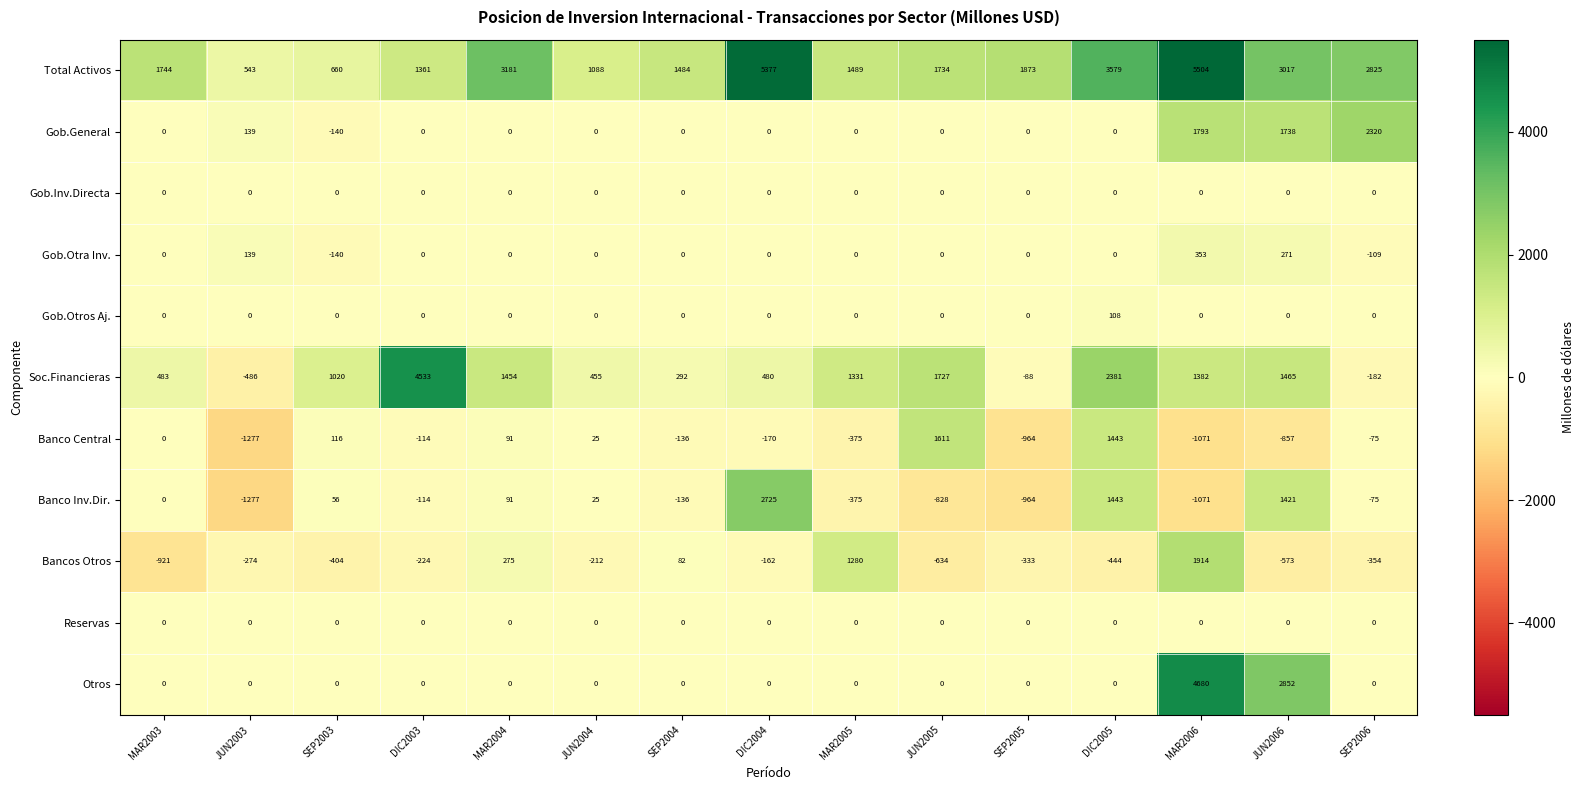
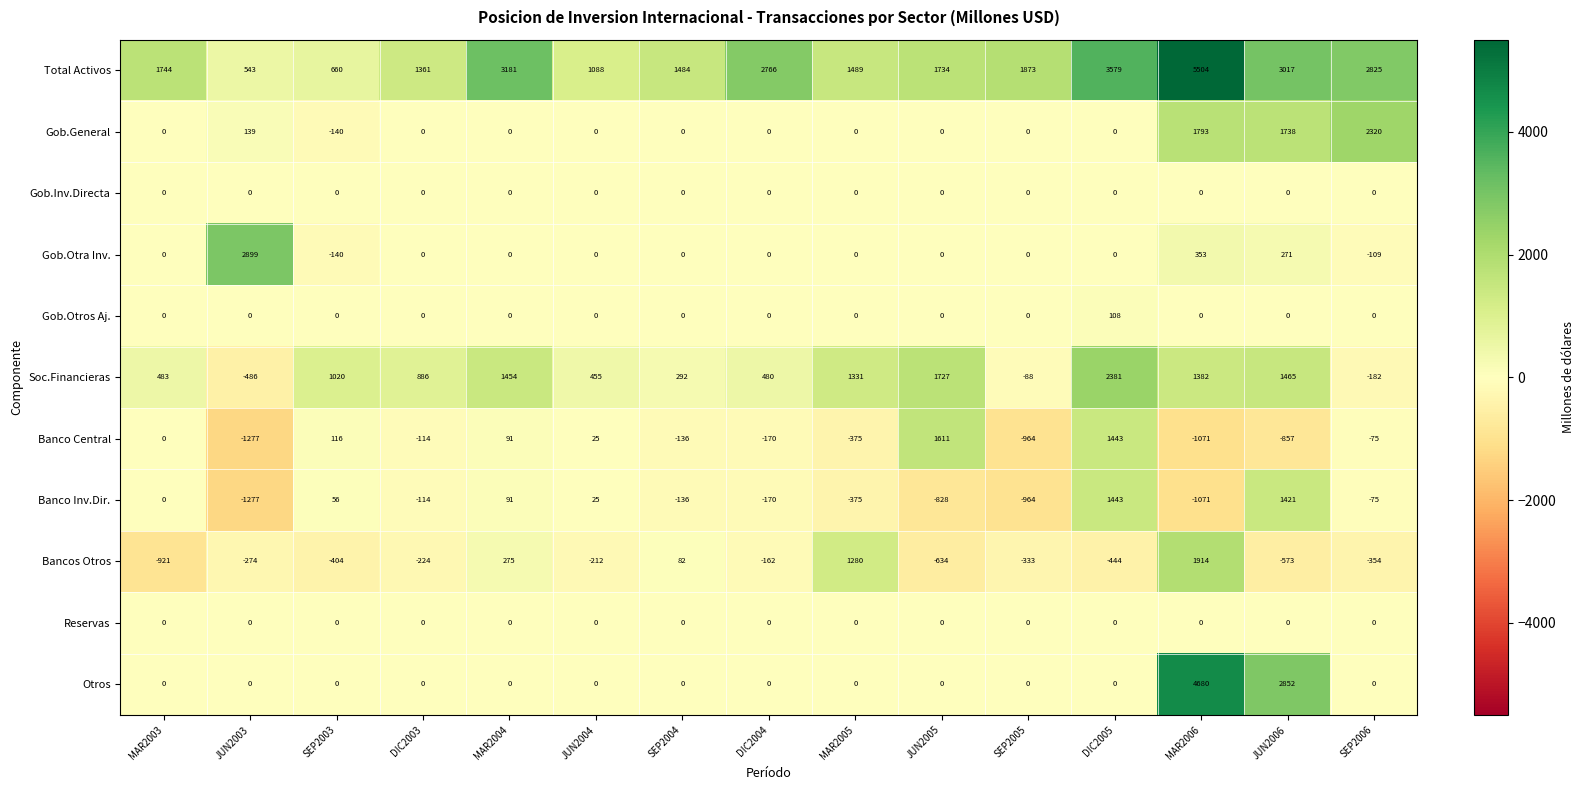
  {
    "Total Activos": {
      "MAR2003": 1744,
      "JUN2003": 543,
      "SEP2003": 660,
      "DIC2003": 1361,
      "MAR2004": 3181,
      "JUN2004": 1088,
      "SEP2004": 1484,
-     "DIC2004": 5377,
+     "DIC2004": 2766,
      "MAR2005": 1489,
      "JUN2005": 1734,
      "SEP2005": 1873,
      "DIC2005": 3579,
      "MAR2006": 5504,
      "JUN2006": 3017,
      "SEP2006": 2825
    },
    "Gob.General": {
      "MAR2003": 0,
      "JUN2003": 139,
      "SEP2003": -140,
      "DIC2003": 0,
      "MAR2004": 0,
      "JUN2004": 0,
      "SEP2004": 0,
      "DIC2004": 0,
      "MAR2005": 0,
      "JUN2005": 0,
      "SEP2005": 0,
      "DIC2005": 0,
      "MAR2006": 1793,
      "JUN2006": 1738,
      "SEP2006": 2320
    },
    "Gob.Inv.Directa": {
      "MAR2003": 0,
      "JUN2003": 0,
      "SEP2003": 0,
      "DIC2003": 0,
      "MAR2004": 0,
      "JUN2004": 0,
      "SEP2004": 0,
      "DIC2004": 0,
      "MAR2005": 0,
      "JUN2005": 0,
      "SEP2005": 0,
      "DIC2005": 0,
      "MAR2006": 0,
      "JUN2006": 0,
      "SEP2006": 0
    },
    "Gob.Otra Inv.": {
      "MAR2003": 0,
-     "JUN2003": 139,
+     "JUN2003": 2899,
      "SEP2003": -140,
      "DIC2003": 0,
      "MAR2004": 0,
      "JUN2004": 0,
      "SEP2004": 0,
      "DIC2004": 0,
      "MAR2005": 0,
      "JUN2005": 0,
      "SEP2005": 0,
      "DIC2005": 0,
      "MAR2006": 353,
      "JUN2006": 271,
      "SEP2006": -109
    },
    "Gob.Otros Aj.": {
      "MAR2003": 0,
      "JUN2003": 0,
      "SEP2003": 0,
      "DIC2003": 0,
      "MAR2004": 0,
      "JUN2004": 0,
      "SEP2004": 0,
      "DIC2004": 0,
      "MAR2005": 0,
      "JUN2005": 0,
      "SEP2005": 0,
      "DIC2005": 108,
      "MAR2006": 0,
      "JUN2006": 0,
      "SEP2006": 0
    },
    "Soc.Financieras": {
      "MAR2003": 483,
      "JUN2003": -486,
      "SEP2003": 1020,
-     "DIC2003": 4533,
+     "DIC2003": 886,
      "MAR2004": 1454,
      "JUN2004": 455,
      "SEP2004": 292,
      "DIC2004": 480,
      "MAR2005": 1331,
      "JUN2005": 1727,
      "SEP2005": -88,
      "DIC2005": 2381,
      "MAR2006": 1382,
      "JUN2006": 1465,
      "SEP2006": -182
    },
    "Banco Central": {
      "MAR2003": 0,
      "JUN2003": -1277,
      "SEP2003": 116,
      "DIC2003": -114,
      "MAR2004": 91,
      "JUN2004": 25,
      "SEP2004": -136,
      "DIC2004": -170,
      "MAR2005": -375,
      "JUN2005": 1611,
      "SEP2005": -964,
      "DIC2005": 1443,
      "MAR2006": -1071,
      "JUN2006": -857,
      "SEP2006": -75
    },
    "Banco Inv.Dir.": {
      "MAR2003": 0,
      "JUN2003": -1277,
      "SEP2003": 56,
      "DIC2003": -114,
      "MAR2004": 91,
      "JUN2004": 25,
      "SEP2004": -136,
-     "DIC2004": 2725,
+     "DIC2004": -170,
      "MAR2005": -375,
      "JUN2005": -828,
      "SEP2005": -964,
      "DIC2005": 1443,
      "MAR2006": -1071,
      "JUN2006": 1421,
      "SEP2006": -75
    },
    "Bancos Otros": {
      "MAR2003": -921,
      "JUN2003": -274,
      "SEP2003": -404,
      "DIC2003": -224,
      "MAR2004": 275,
      "JUN2004": -212,
      "SEP2004": 82,
      "DIC2004": -162,
      "MAR2005": 1280,
      "JUN2005": -634,
      "SEP2005": -333,
      "DIC2005": -444,
      "MAR2006": 1914,
      "JUN2006": -573,
      "SEP2006": -354
    },
    "Reservas": {
      "MAR2003": 0,
      "JUN2003": 0,
      "SEP2003": 0,
      "DIC2003": 0,
      "MAR2004": 0,
      "JUN2004": 0,
      "SEP2004": 0,
      "DIC2004": 0,
      "MAR2005": 0,
      "JUN2005": 0,
      "SEP2005": 0,
      "DIC2005": 0,
      "MAR2006": 0,
      "JUN2006": 0,
      "SEP2006": 0
    },
    "Otros": {
      "MAR2003": 0,
      "JUN2003": 0,
      "SEP2003": 0,
      "DIC2003": 0,
      "MAR2004": 0,
      "JUN2004": 0,
      "SEP2004": 0,
      "DIC2004": 0,
      "MAR2005": 0,
      "JUN2005": 0,
      "SEP2005": 0,
      "DIC2005": 0,
      "MAR2006": 4680,
      "JUN2006": 2852,
      "SEP2006": 0
    }
  }
